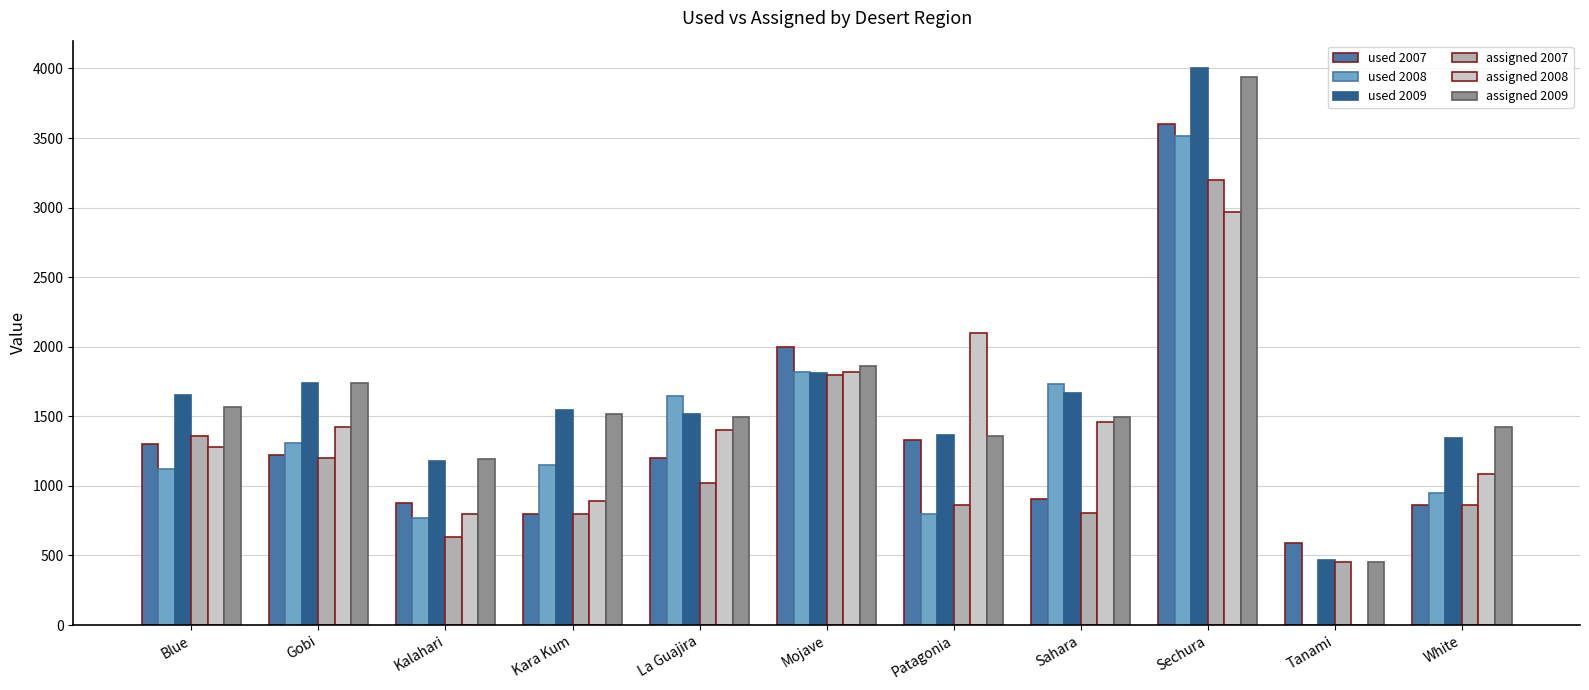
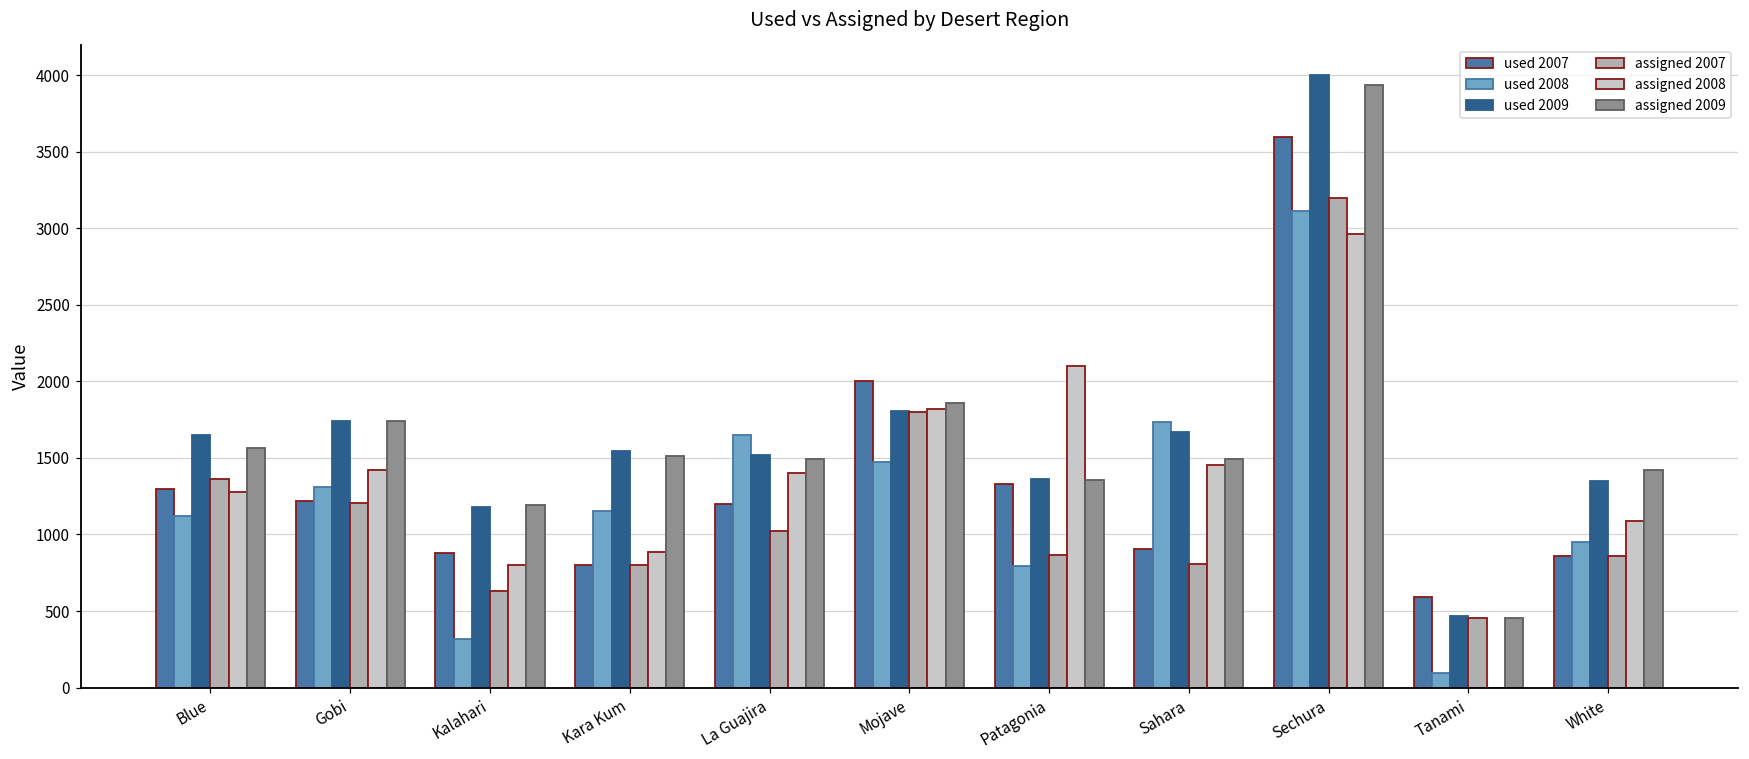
  {
    "used 2008": {
      "Blue": 1120,
      "Gobi": 1310,
-     "Kalahari": 770,
+     "Kalahari": 320,
      "Kara Kum": 1150,
      "La Guajira": 1650,
-     "Mojave": 1820,
+     "Mojave": 1470,
      "Patagonia": 800,
      "Sahara": 1730,
-     "Sechura": 3520,
-     "Tanami": 0,
+     "Sechura": 3110,
+     "Tanami": 100,
      "White": 950
    }
  }
